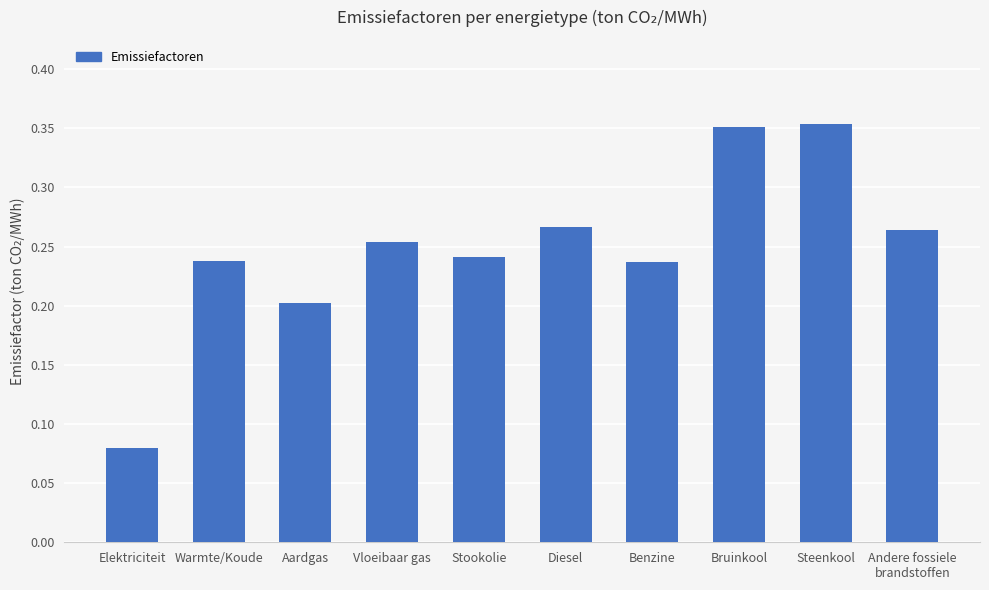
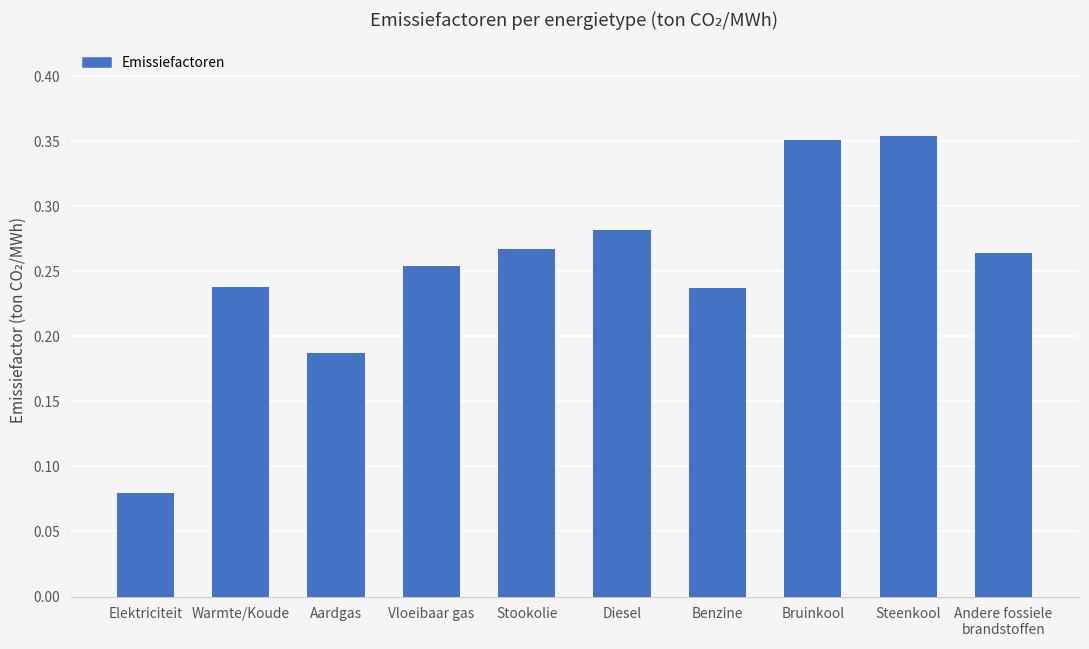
  {
    "Elektriciteit": 0.080,
    "Warmte/Koude": 0.238,
-   "Aardgas": 0.202,
+   "Aardgas": 0.187,
    "Vloeibaar gas": 0.254,
-   "Stookolie": 0.241,
-   "Diesel": 0.267,
+   "Stookolie": 0.267,
+   "Diesel": 0.282,
    "Benzine": 0.237,
    "Bruinkool": 0.351,
    "Steenkool": 0.354,
    "Andere fossiele brandstoffen": 0.264
  }
